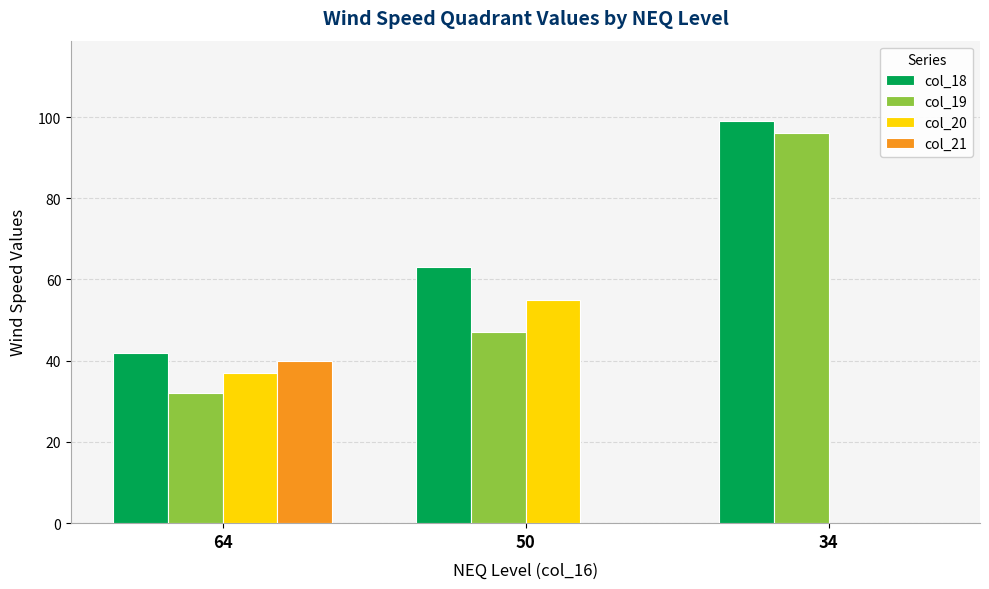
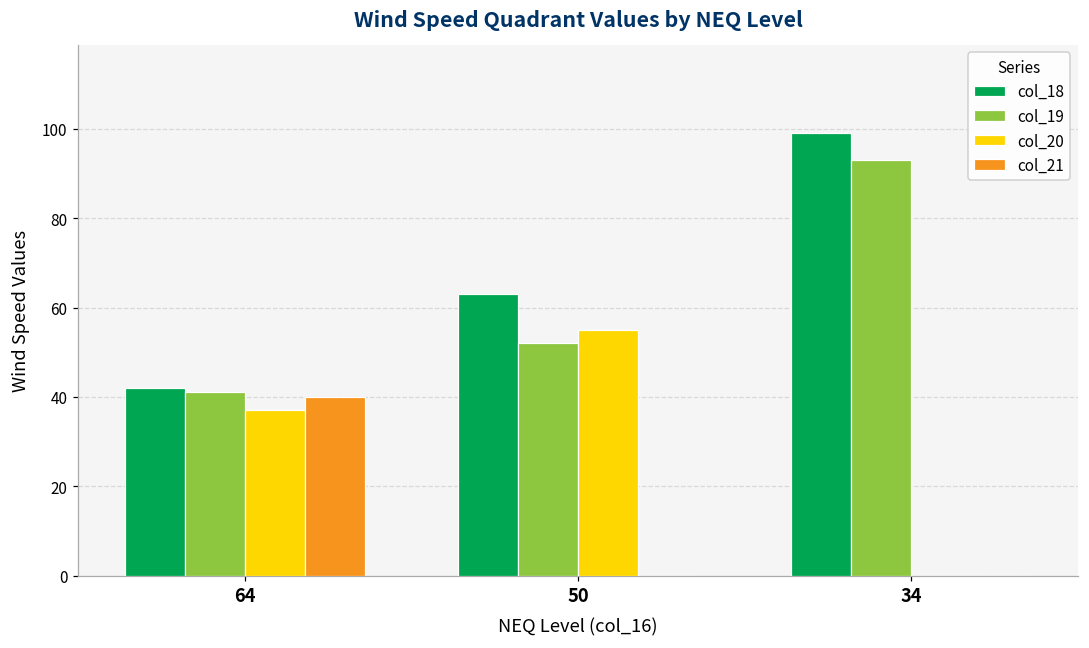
  {
    "col_18": {
      "64": 42,
      "50": 63,
      "34": 99
    },
    "col_19": {
-     "64": 32,
-     "50": 47,
-     "34": 96
+     "64": 41,
+     "50": 52,
+     "34": 93
    },
    "col_20": {
      "64": 37,
      "50": 55,
      "34": 0
    },
    "col_21": {
      "64": 40,
      "50": 0,
      "34": 0
    }
  }
